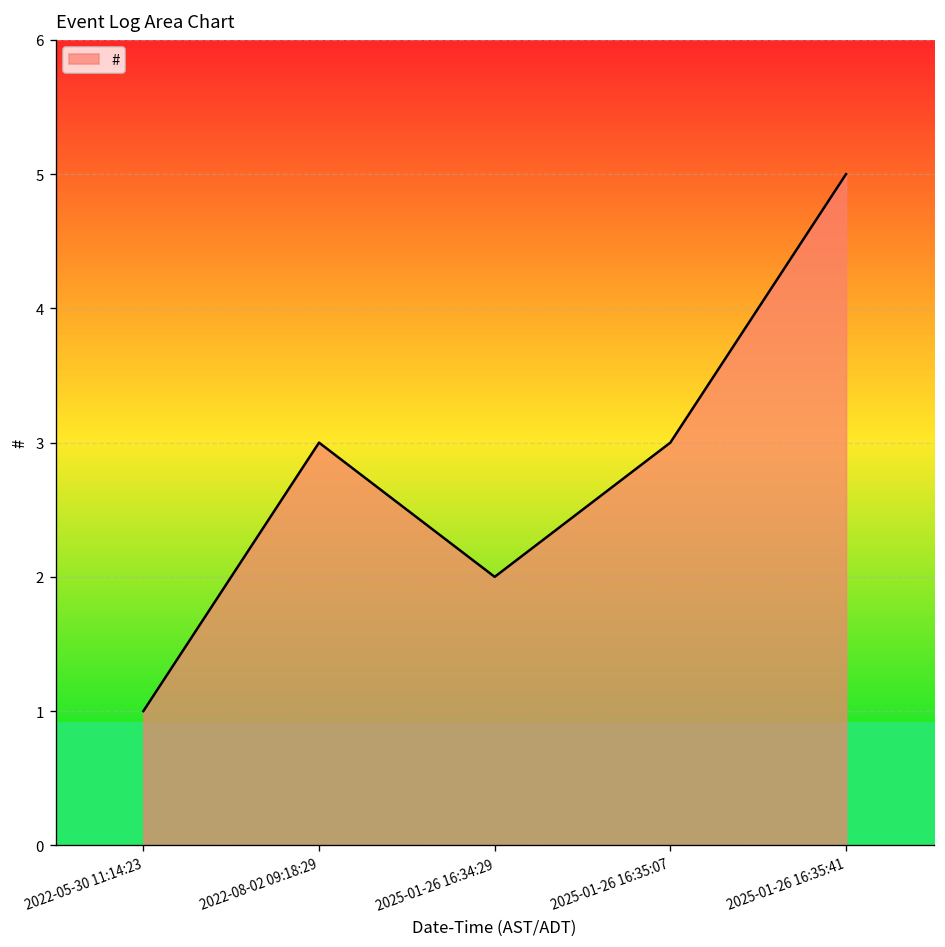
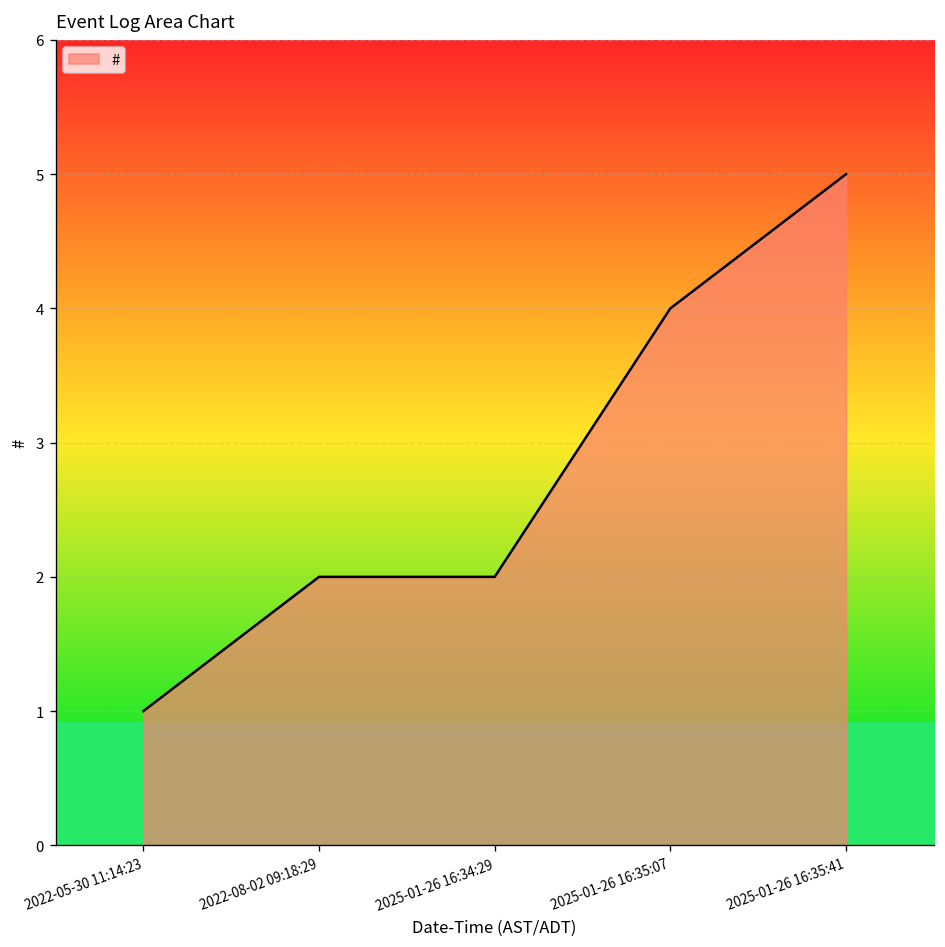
  {
    "2022-05-30 11:14:23": 1,
-   "2022-08-02 09:18:29": 3,
+   "2022-08-02 09:18:29": 2,
    "2025-01-26 16:34:29": 2,
-   "2025-01-26 16:35:07": 3,
+   "2025-01-26 16:35:07": 4,
    "2025-01-26 16:35:41": 5
  }
